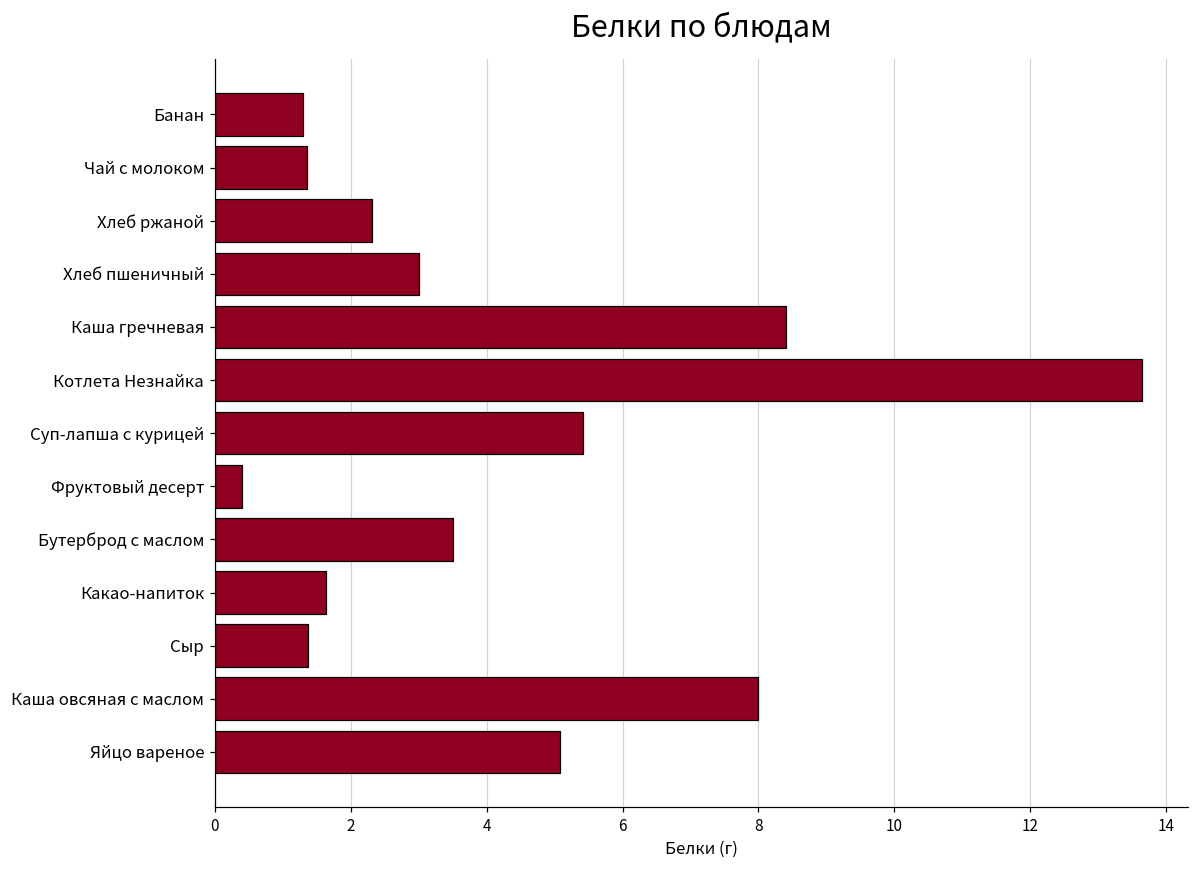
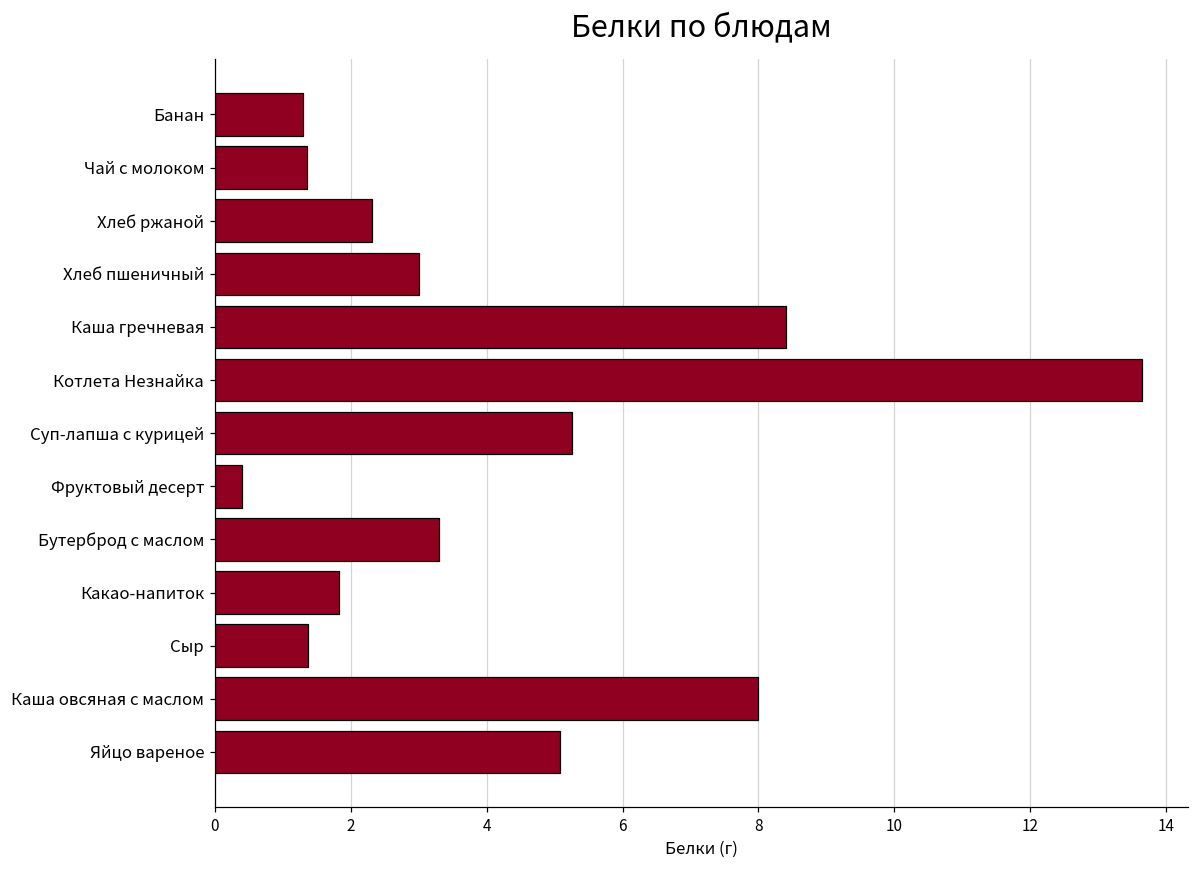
  {
    "Банан": 1.3,
    "Чай с молоком": 1.4,
    "Хлеб ржаной": 2.3,
    "Хлеб пшеничный": 3.0,
    "Каша гречневая": 8.4,
    "Котлета Незнайка": 13.6,
-   "Суп-лапша с курицей": 5.4,
+   "Суп-лапша с курицей": 5.3,
    "Фруктовый десерт": 0.4,
-   "Бутерброд с маслом": 3.5,
-   "Какао-напиток": 1.6,
+   "Бутерброд с маслом": 3.3,
+   "Какао-напиток": 1.8,
    "Сыр": 1.4,
    "Каша овсяная с маслом": 8.0,
    "Яйцо вареное": 5.1
  }
